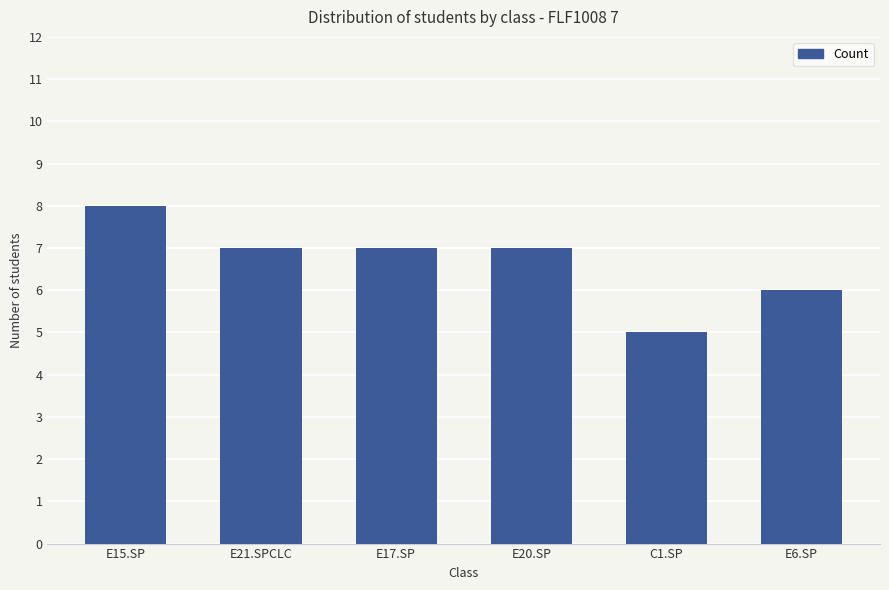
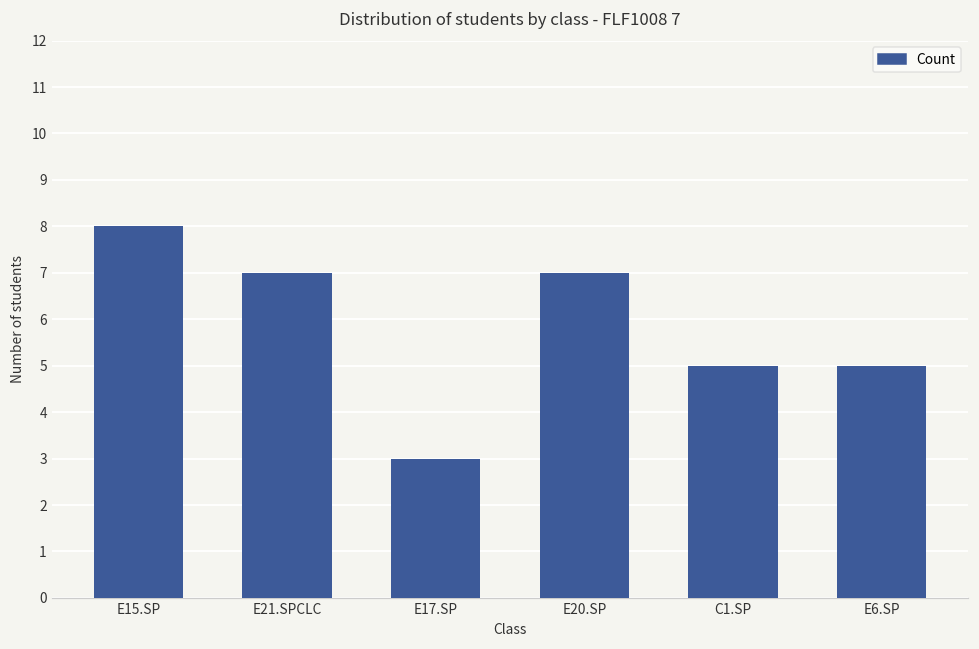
  {
    "E15.SP": 8,
    "E21.SPCLC": 7,
-   "E17.SP": 7,
+   "E17.SP": 3,
    "E20.SP": 7,
    "C1.SP": 5,
-   "E6.SP": 6
+   "E6.SP": 5
  }
